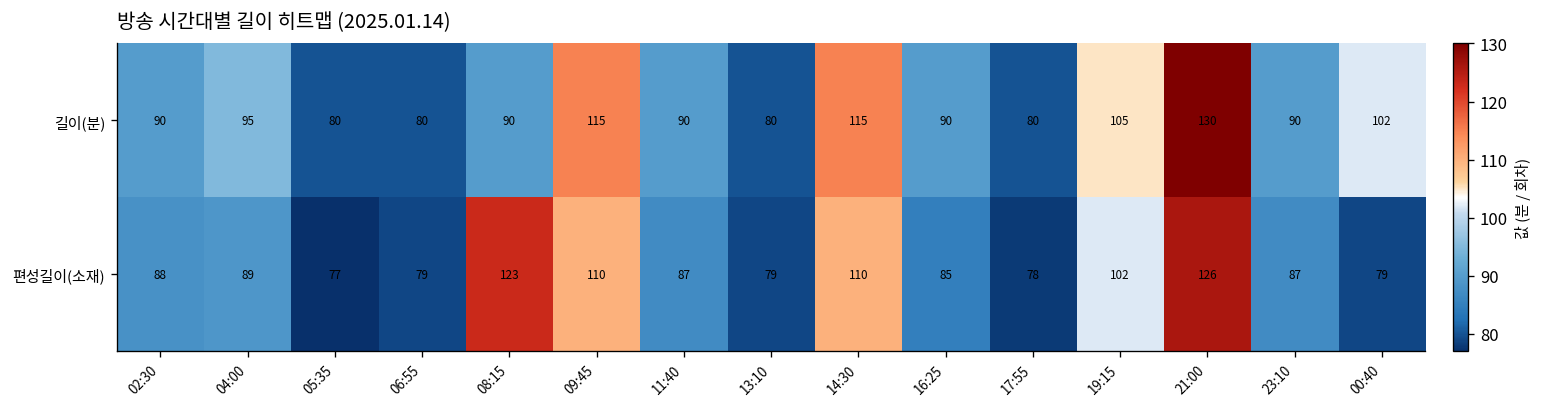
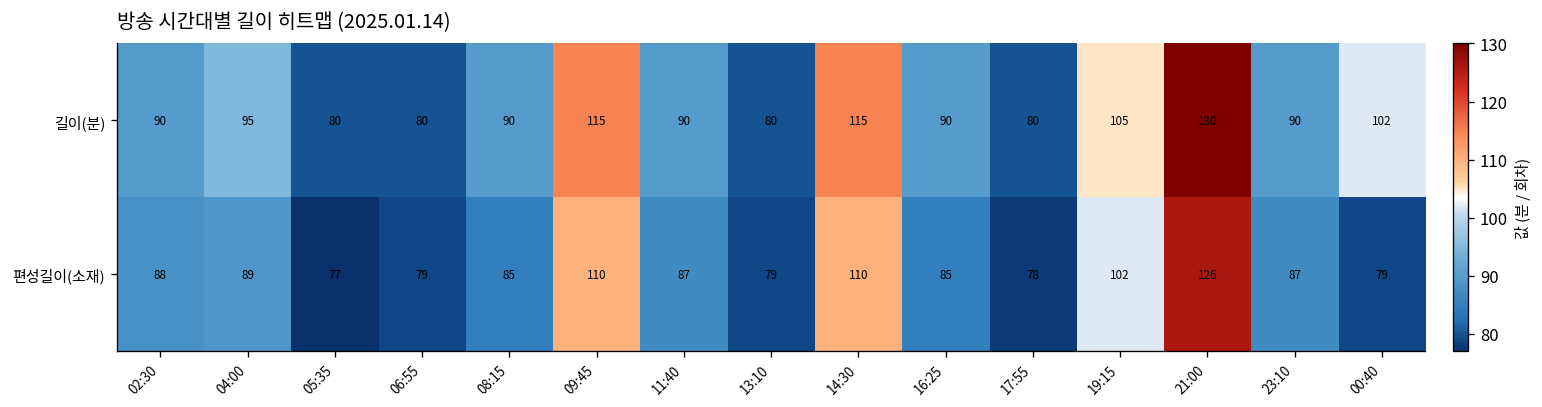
  {
    "길이(분)": {
      "02:30": 90,
      "04:00": 95,
      "05:35": 80,
      "06:55": 80,
      "08:15": 90,
      "09:45": 115,
      "11:40": 90,
      "13:10": 80,
      "14:30": 115,
      "16:25": 90,
      "17:55": 80,
      "19:15": 105,
      "21:00": 130,
      "23:10": 90,
      "00:40": 102
    },
    "편성길이(소재)": {
      "02:30": 88,
      "04:00": 89,
      "05:35": 77,
      "06:55": 79,
-     "08:15": 123,
+     "08:15": 85,
      "09:45": 110,
      "11:40": 87,
      "13:10": 79,
      "14:30": 110,
      "16:25": 85,
      "17:55": 78,
      "19:15": 102,
      "21:00": 126,
      "23:10": 87,
      "00:40": 79
    }
  }
